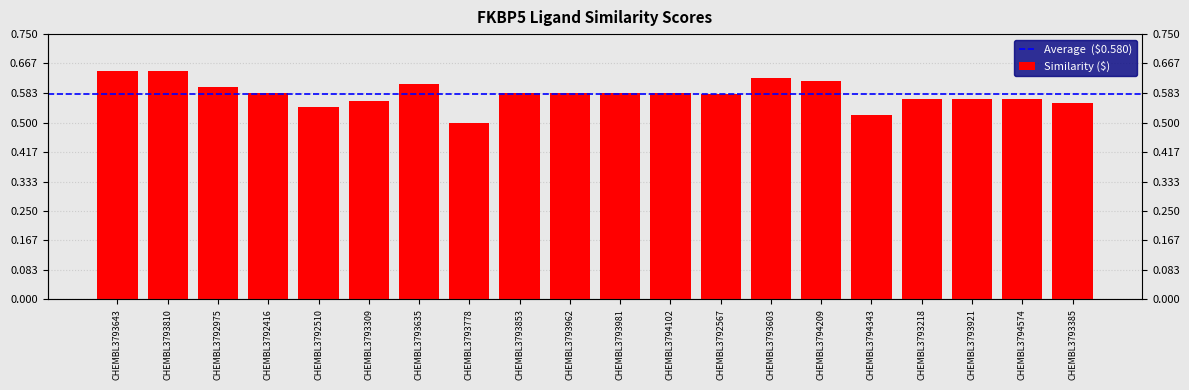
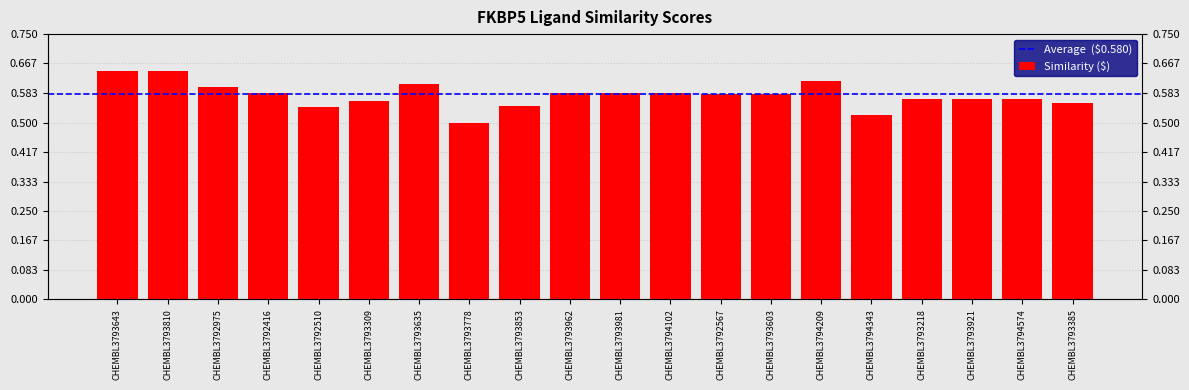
  {
    "CHEMBL3793643": 0.64,
    "CHEMBL3793810": 0.64,
    "CHEMBL3792975": 0.60,
    "CHEMBL3792416": 0.58,
    "CHEMBL3792510": 0.54,
    "CHEMBL3793309": 0.56,
    "CHEMBL3793635": 0.61,
    "CHEMBL3793778": 0.50,
-   "CHEMBL3793853": 0.58,
+   "CHEMBL3793853": 0.55,
    "CHEMBL3793962": 0.58,
    "CHEMBL3793981": 0.58,
    "CHEMBL3794102": 0.58,
    "CHEMBL3792567": 0.58,
-   "CHEMBL3793603": 0.63,
+   "CHEMBL3793603": 0.58,
    "CHEMBL3794209": 0.62,
    "CHEMBL3794343": 0.52,
    "CHEMBL3793218": 0.57,
    "CHEMBL3793921": 0.57,
    "CHEMBL3794574": 0.57,
    "CHEMBL3793385": 0.56
  }
